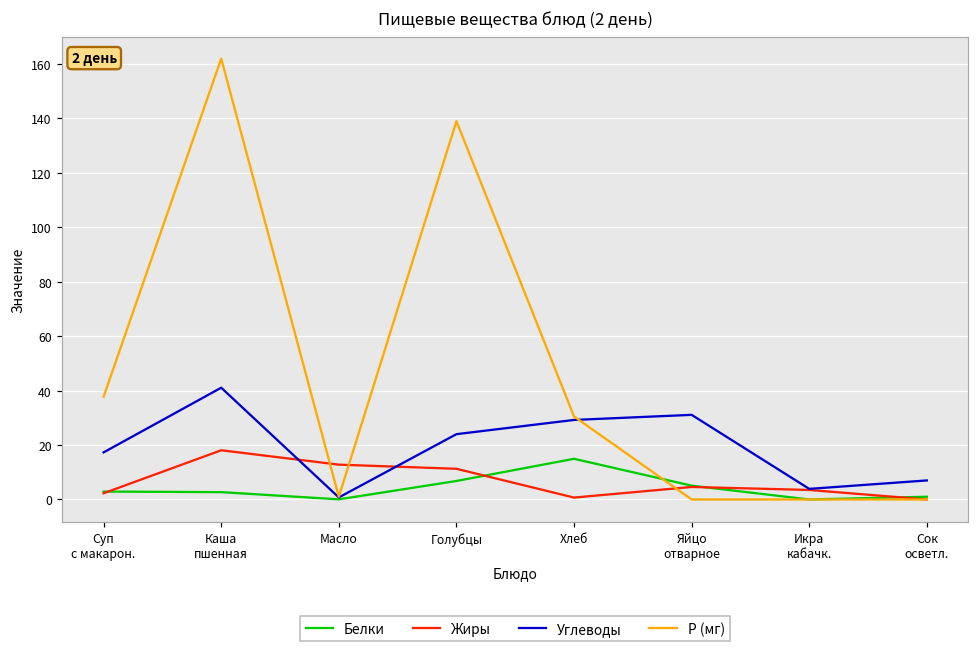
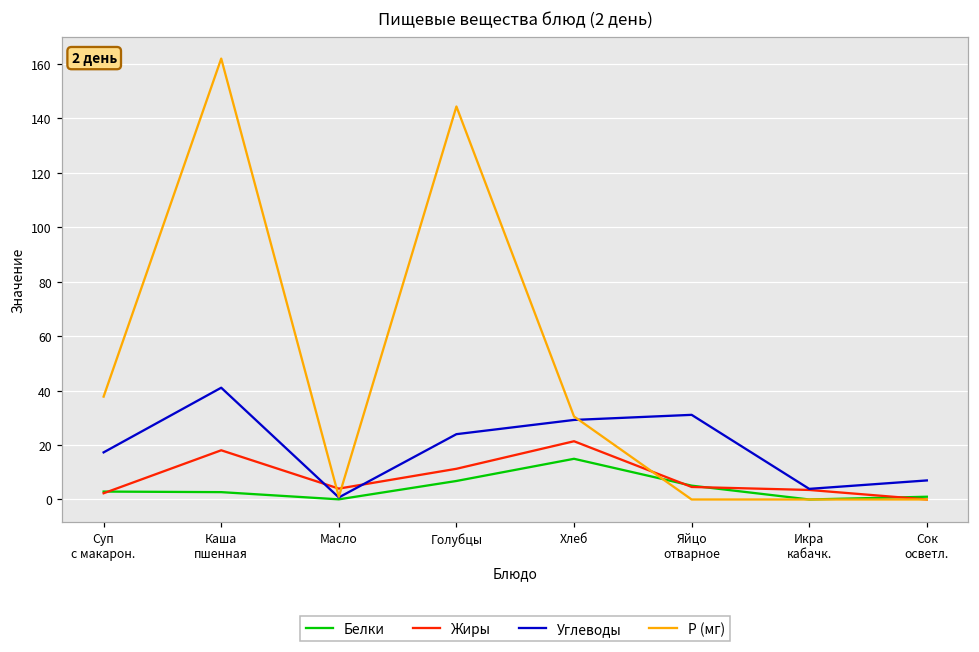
  {
    "Белки": {
      "Каша пшенная": 3,
      "Голубцы": 7,
      "Хлеб": 15
    },
    "Жиры": {
      "Каша пшенная": 18,
-     "Масло": 13,
+     "Масло": 4,
      "Голубцы": 11,
-     "Хлеб": 1
+     "Хлеб": 21
    },
    "Углеводы": {
      "Суп с макарон.": 17,
      "Каша пшенная": 41,
      "Голубцы": 24,
      "Хлеб": 29,
      "Яйцо отварное": 31,
      "Сок осветл.": 7
    },
    "Р (мг)": {
      "Суп с макарон.": 38,
      "Каша пшенная": 162,
-     "Голубцы": 139,
+     "Голубцы": 144,
      "Хлеб": 31,
      "Яйцо отварное": 0
    }
  }
